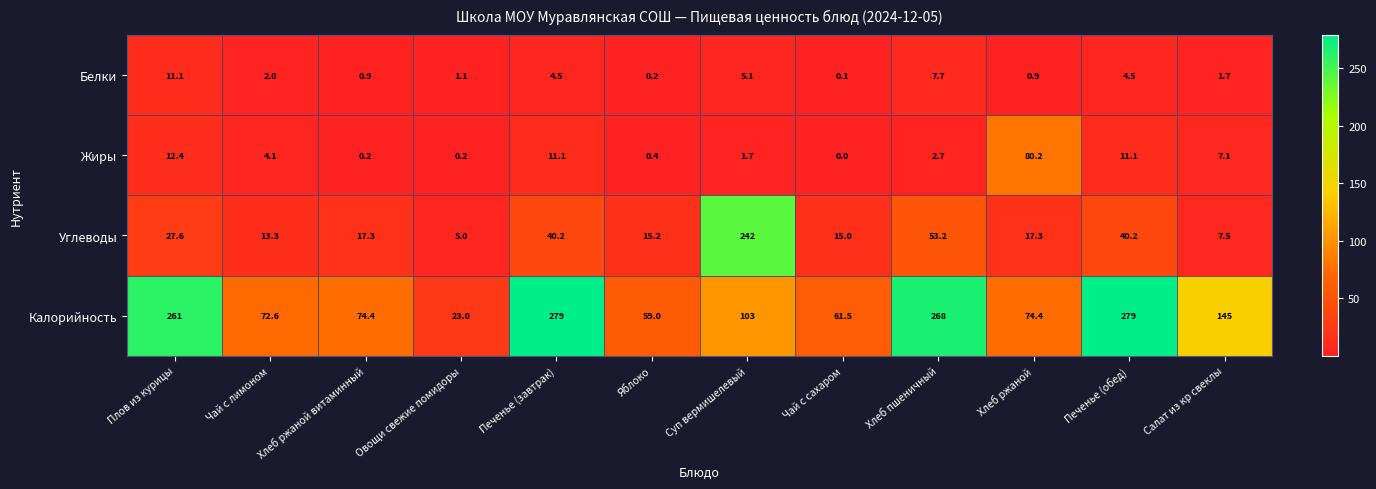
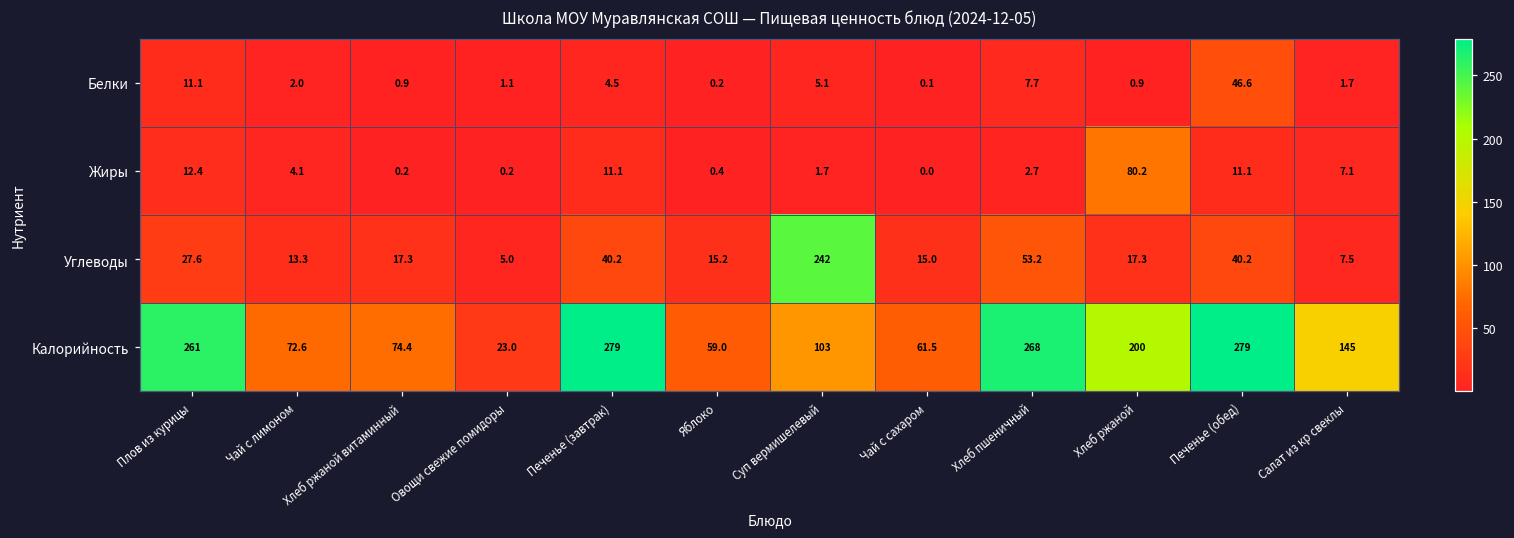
  {
    "Белки": {
      "Плов из курицы": 11.1,
      "Чай с лимоном": 2.0,
      "Хлеб ржаной витаминный": 0.9,
      "Овощи свежие помидоры": 1.1,
      "Печенье (завтрак)": 4.5,
      "Яблоко": 0.2,
      "Суп вермишелевый": 5.1,
      "Чай с сахаром": 0.1,
      "Хлеб пшеничный": 7.7,
      "Хлеб ржаной": 0.9,
-     "Печенье (обед)": 4.5,
+     "Печенье (обед)": 46.6,
      "Салат из кр свеклы": 1.7
    },
    "Жиры": {
      "Плов из курицы": 12.4,
      "Чай с лимоном": 4.1,
      "Хлеб ржаной витаминный": 0.2,
      "Овощи свежие помидоры": 0.2,
      "Печенье (завтрак)": 11.1,
      "Яблоко": 0.4,
      "Суп вермишелевый": 1.7,
      "Чай с сахаром": 0.0,
      "Хлеб пшеничный": 2.7,
      "Хлеб ржаной": 80.2,
      "Печенье (обед)": 11.1,
      "Салат из кр свеклы": 7.1
    },
    "Углеводы": {
      "Плов из курицы": 27.6,
      "Чай с лимоном": 13.3,
      "Хлеб ржаной витаминный": 17.3,
      "Овощи свежие помидоры": 5.0,
      "Печенье (завтрак)": 40.2,
      "Яблоко": 15.2,
      "Суп вермишелевый": 242,
      "Чай с сахаром": 15.0,
      "Хлеб пшеничный": 53.2,
      "Хлеб ржаной": 17.3,
      "Печенье (обед)": 40.2,
      "Салат из кр свеклы": 7.5
    },
    "Калорийность": {
      "Плов из курицы": 261,
      "Чай с лимоном": 72.6,
      "Хлеб ржаной витаминный": 74.4,
      "Овощи свежие помидоры": 23.0,
      "Печенье (завтрак)": 279,
      "Яблоко": 59.0,
      "Суп вермишелевый": 103,
      "Чай с сахаром": 61.5,
      "Хлеб пшеничный": 268,
-     "Хлеб ржаной": 74.4,
+     "Хлеб ржаной": 200,
      "Печенье (обед)": 279,
      "Салат из кр свеклы": 145
    }
  }
